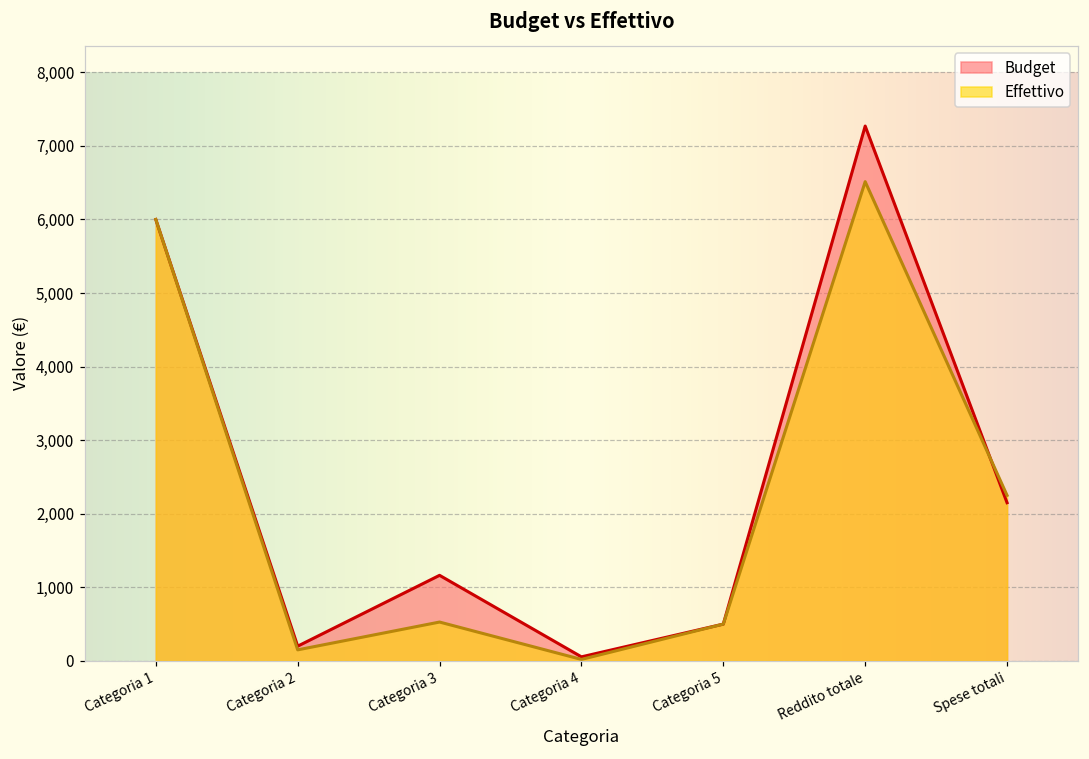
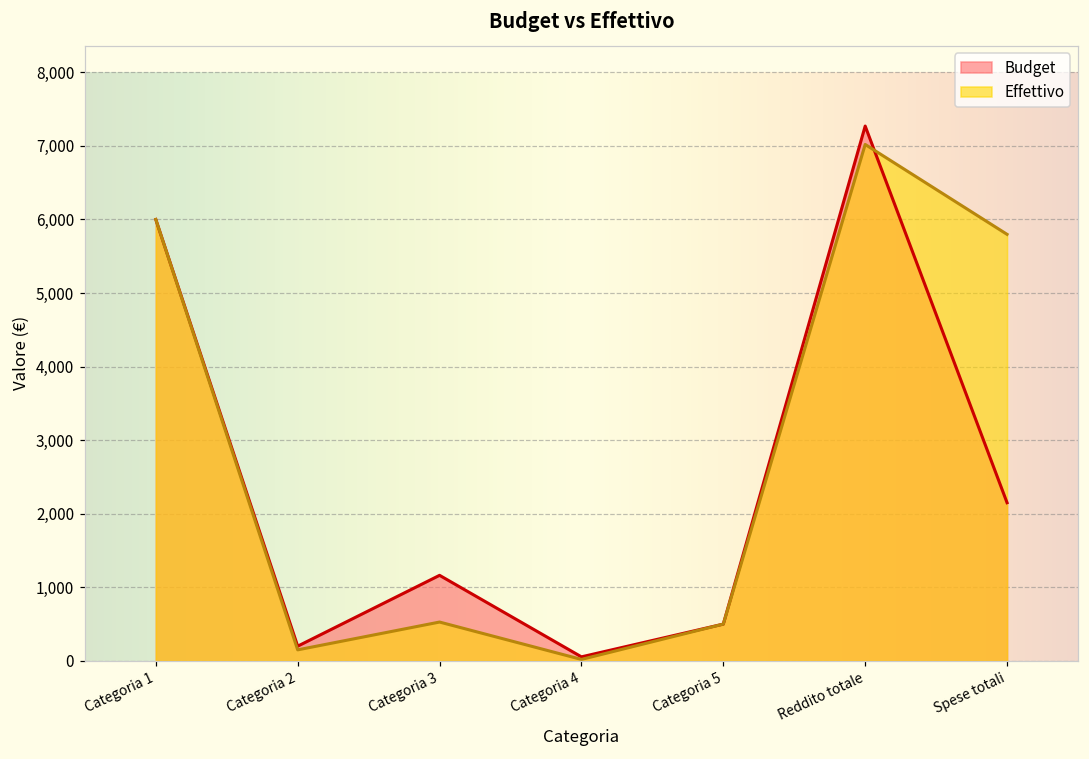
  {
    "Budget": {
      "Categoria 2": "200",
      "Categoria 3": "1,200",
      "Reddito totale": "7,300",
      "Spese totali": "2,200"
    },
    "Effettivo": {
      "Categoria 2": "200",
      "Categoria 3": "500",
-     "Reddito totale": "6,500",
-     "Spese totali": "2,300"
+     "Reddito totale": "7,000",
+     "Spese totali": "5,800"
    }
  }
